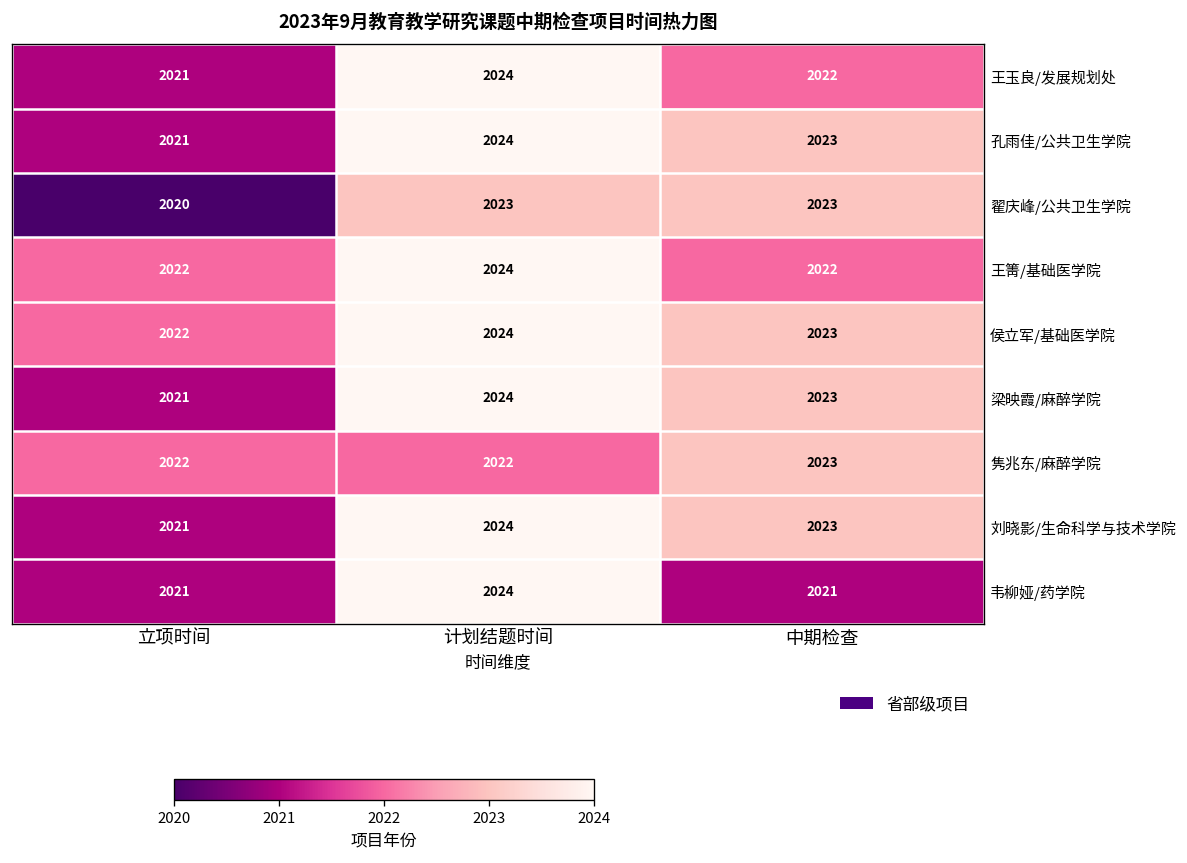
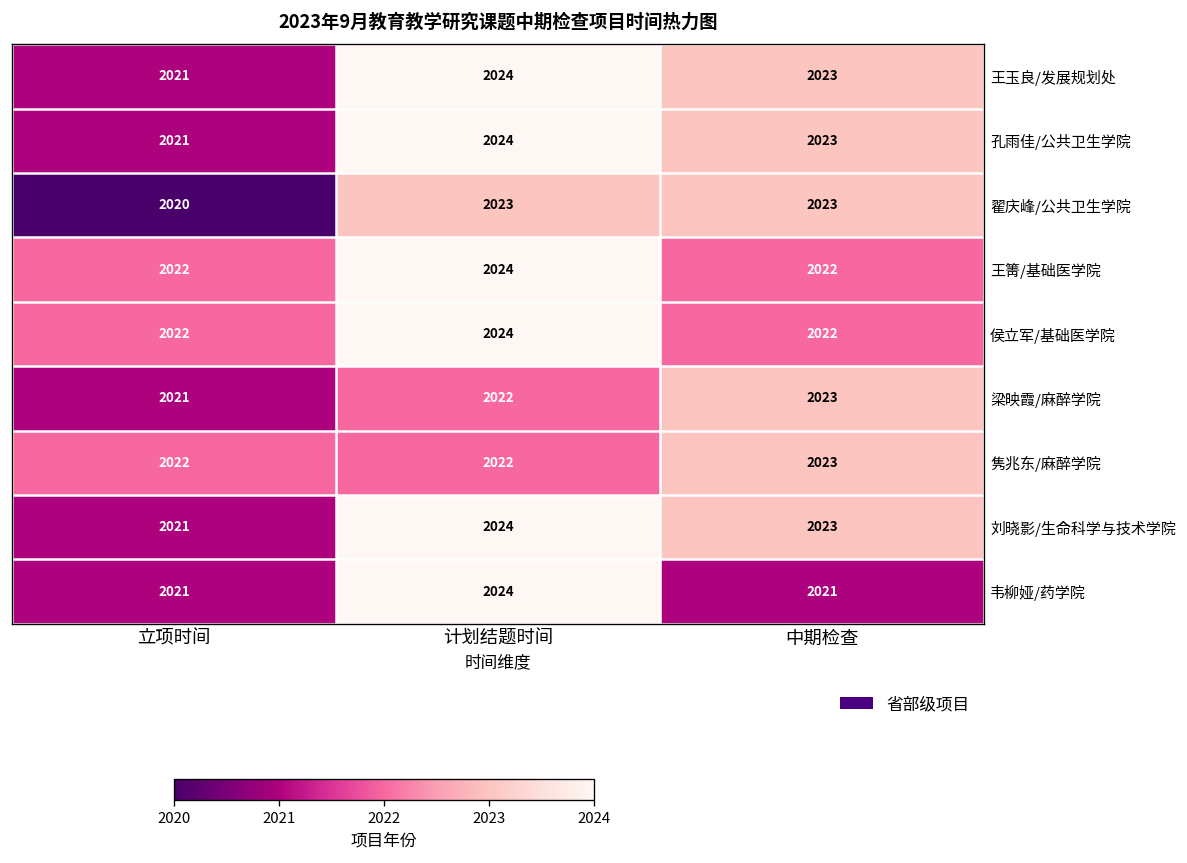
  {
    "王玉良/发展规划处": {
      "立项时间": 2021,
      "计划结题时间": 2024,
-     "中期检查": 2022
+     "中期检查": 2023
    },
    "孔雨佳/公共卫生学院": {
      "立项时间": 2021,
      "计划结题时间": 2024,
      "中期检查": 2023
    },
    "翟庆峰/公共卫生学院": {
      "立项时间": 2020,
      "计划结题时间": 2023,
      "中期检查": 2023
    },
    "王箐/基础医学院": {
      "立项时间": 2022,
      "计划结题时间": 2024,
      "中期检查": 2022
    },
    "侯立军/基础医学院": {
      "立项时间": 2022,
      "计划结题时间": 2024,
-     "中期检查": 2023
+     "中期检查": 2022
    },
    "梁映霞/麻醉学院": {
      "立项时间": 2021,
-     "计划结题时间": 2024,
+     "计划结题时间": 2022,
      "中期检查": 2023
    },
    "隽兆东/麻醉学院": {
      "立项时间": 2022,
      "计划结题时间": 2022,
      "中期检查": 2023
    },
    "刘晓影/生命科学与技术学院": {
      "立项时间": 2021,
      "计划结题时间": 2024,
      "中期检查": 2023
    },
    "韦柳娅/药学院": {
      "立项时间": 2021,
      "计划结题时间": 2024,
      "中期检查": 2021
    }
  }
